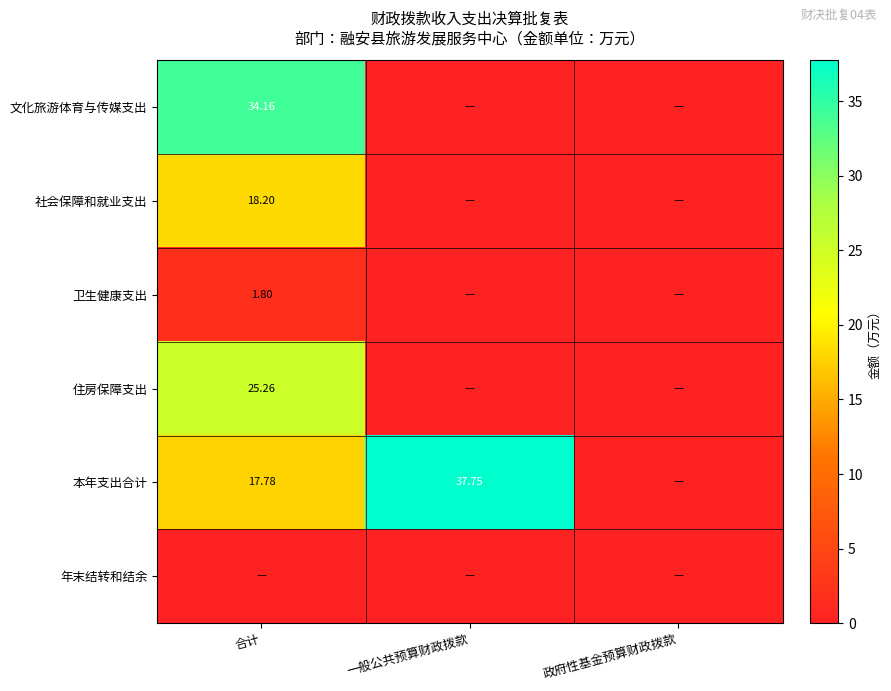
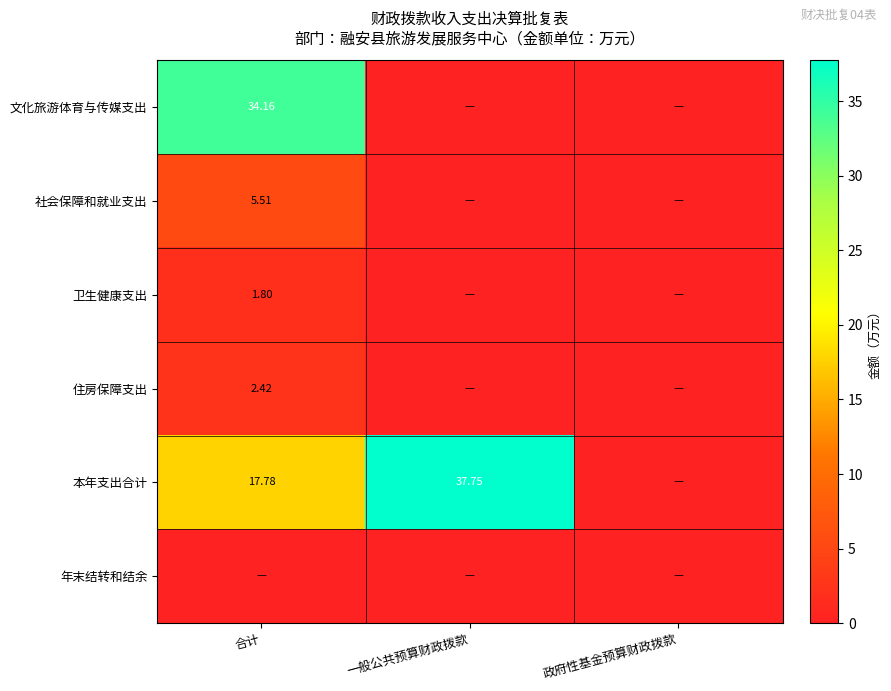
  {
    "文化旅游体育与传媒支出": {
      "合计": 34.16
    },
    "社会保障和就业支出": {
-     "合计": 18.20
+     "合计": 5.51
    },
    "卫生健康支出": {
      "合计": 1.80
    },
    "住房保障支出": {
-     "合计": 25.26
+     "合计": 2.42
    },
    "本年支出合计": {
      "合计": 17.78,
      "一般公共预算财政拨款": 37.75
    }
  }
